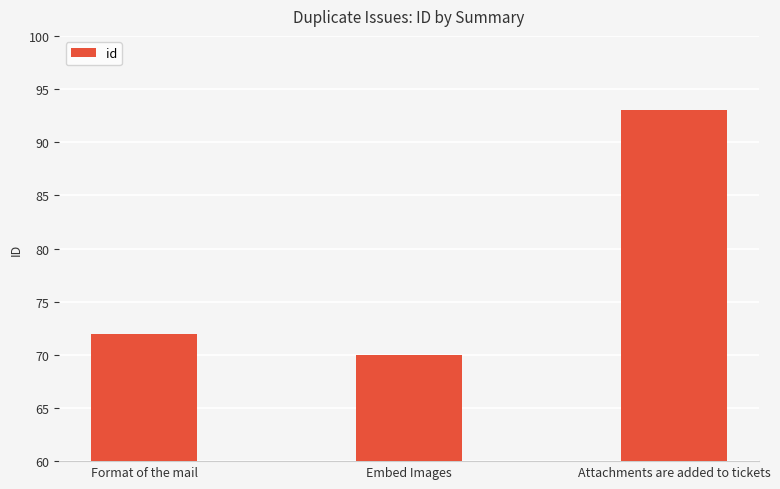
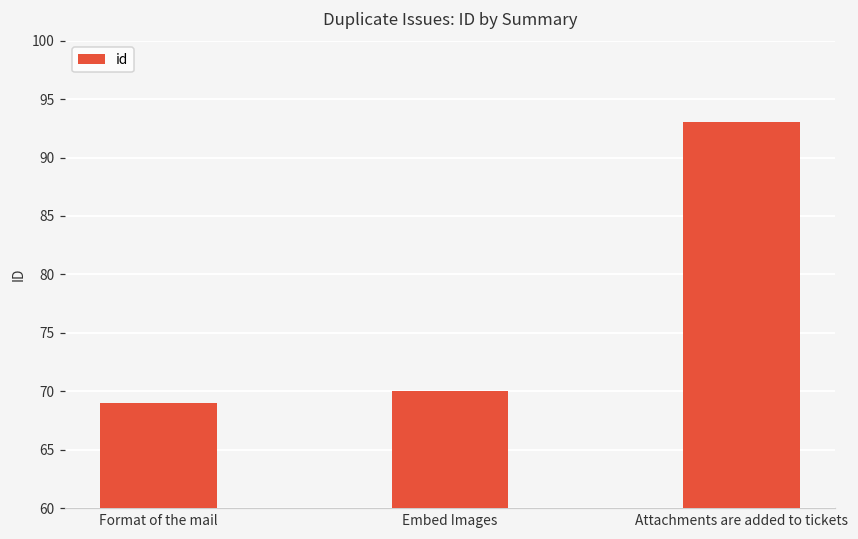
  {
-   "Format of the mail": 72,
+   "Format of the mail": 69,
    "Embed Images": 70,
    "Attachments are added to tickets": 93
  }
